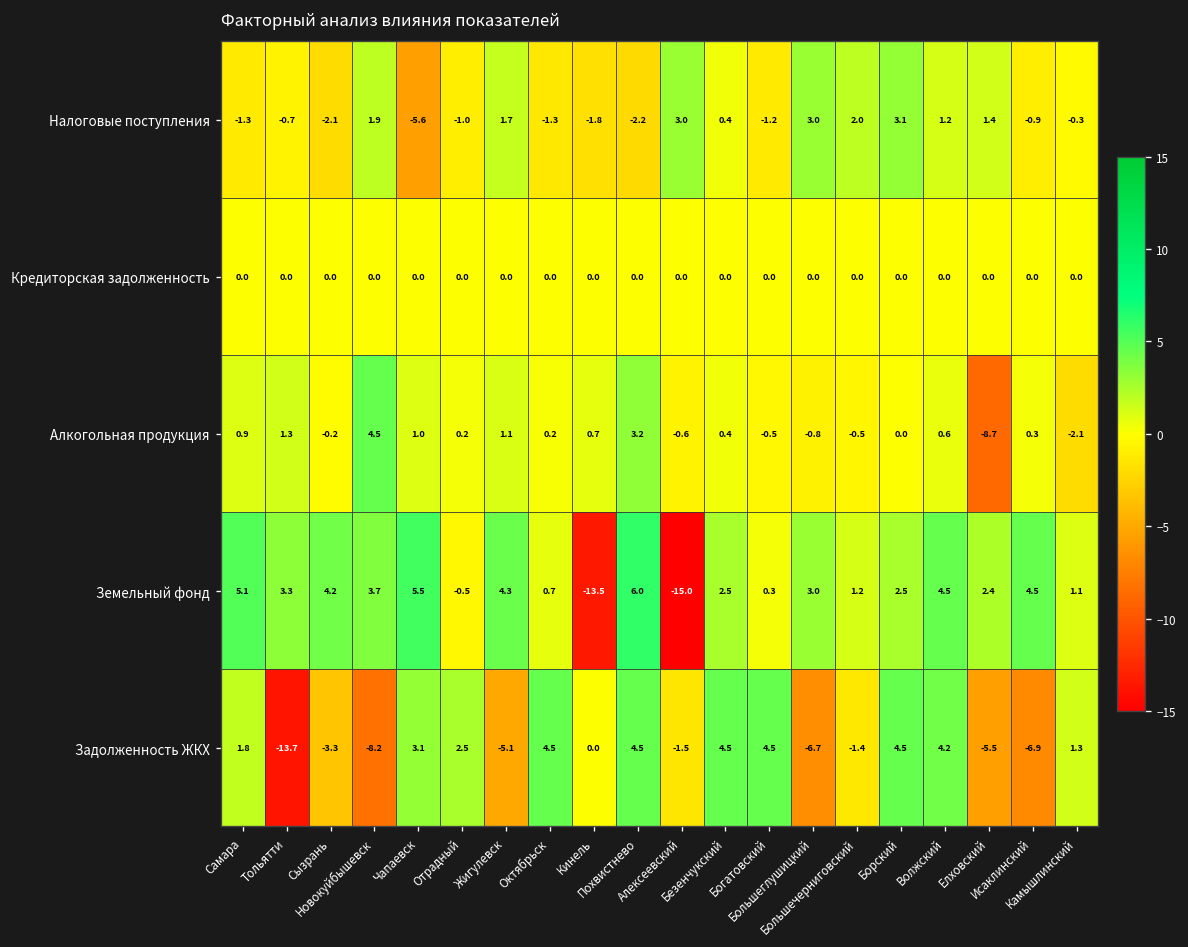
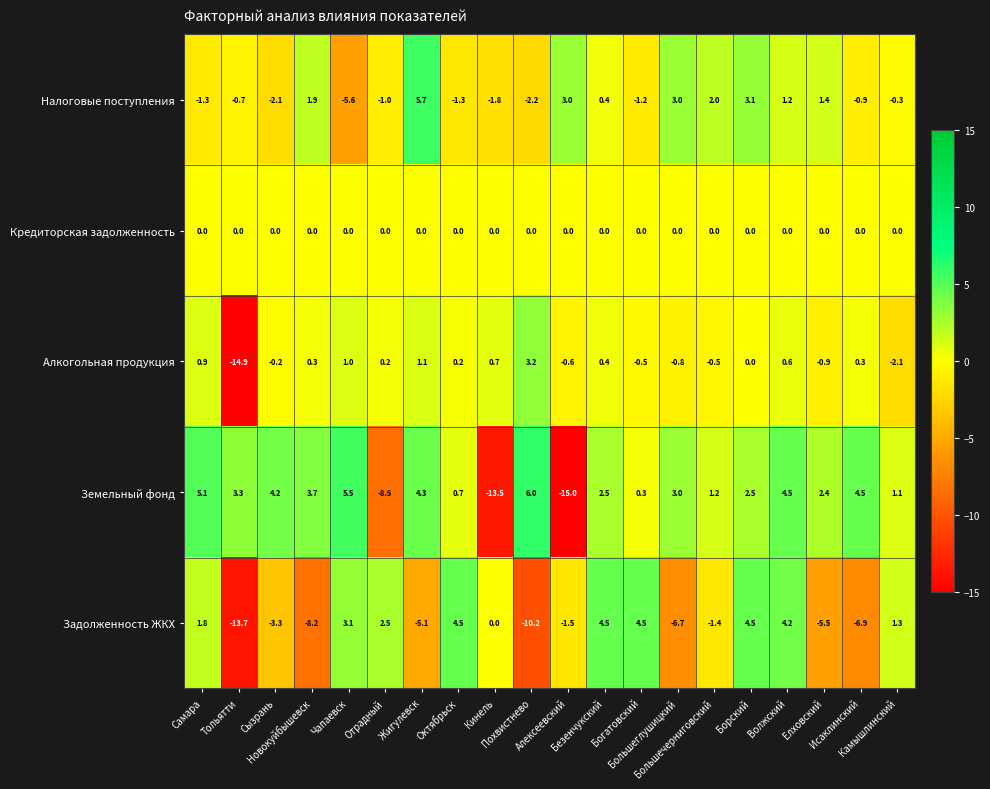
  {
    "Налоговые поступления": {
      "Самара": -1.3,
      "Тольятти": -0.7,
      "Сызрань": -2.1,
      "Новокуйбышевск": 1.9,
      "Чапаевск": -5.6,
      "Отрадный": -1.0,
-     "Жигулевск": 1.7,
+     "Жигулевск": 5.7,
      "Октябрьск": -1.3,
      "Кинель": -1.8,
      "Похвистнево": -2.2,
      "Алексеевский": 3.0,
      "Безенчукский": 0.4,
      "Богатовский": -1.2,
      "Большеглушицкий": 3.0,
      "Большечерниговский": 2.0,
      "Борский": 3.1,
      "Волжский": 1.2,
      "Елховский": 1.4,
      "Исаклинский": -0.9,
      "Камышлинский": -0.3
    },
    "Кредиторская задолженность": {
      "Самара": 0.0,
      "Тольятти": 0.0,
      "Сызрань": 0.0,
      "Новокуйбышевск": 0.0,
      "Чапаевск": 0.0,
      "Отрадный": 0.0,
      "Жигулевск": 0.0,
      "Октябрьск": 0.0,
      "Кинель": 0.0,
      "Похвистнево": 0.0,
      "Алексеевский": 0.0,
      "Безенчукский": 0.0,
      "Богатовский": 0.0,
      "Большеглушицкий": 0.0,
      "Большечерниговский": 0.0,
      "Борский": 0.0,
      "Волжский": 0.0,
      "Елховский": 0.0,
      "Исаклинский": 0.0,
      "Камышлинский": 0.0
    },
    "Алкогольная продукция": {
      "Самара": 0.9,
-     "Тольятти": 1.3,
+     "Тольятти": -14.9,
      "Сызрань": -0.2,
-     "Новокуйбышевск": 4.5,
+     "Новокуйбышевск": 0.3,
      "Чапаевск": 1.0,
      "Отрадный": 0.2,
      "Жигулевск": 1.1,
      "Октябрьск": 0.2,
      "Кинель": 0.7,
      "Похвистнево": 3.2,
      "Алексеевский": -0.6,
      "Безенчукский": 0.4,
      "Богатовский": -0.5,
      "Большеглушицкий": -0.8,
      "Большечерниговский": -0.5,
      "Борский": 0.0,
      "Волжский": 0.6,
-     "Елховский": -8.7,
+     "Елховский": -0.9,
      "Исаклинский": 0.3,
      "Камышлинский": -2.1
    },
    "Земельный фонд": {
      "Самара": 5.1,
      "Тольятти": 3.3,
      "Сызрань": 4.2,
      "Новокуйбышевск": 3.7,
      "Чапаевск": 5.5,
-     "Отрадный": -0.5,
+     "Отрадный": -8.5,
      "Жигулевск": 4.3,
      "Октябрьск": 0.7,
      "Кинель": -13.5,
      "Похвистнево": 6.0,
      "Алексеевский": -15.0,
      "Безенчукский": 2.5,
      "Богатовский": 0.3,
      "Большеглушицкий": 3.0,
      "Большечерниговский": 1.2,
      "Борский": 2.5,
      "Волжский": 4.5,
      "Елховский": 2.4,
      "Исаклинский": 4.5,
      "Камышлинский": 1.1
    },
    "Задолженность ЖКХ": {
      "Самара": 1.8,
      "Тольятти": -13.7,
      "Сызрань": -3.3,
      "Новокуйбышевск": -8.2,
      "Чапаевск": 3.1,
      "Отрадный": 2.5,
      "Жигулевск": -5.1,
      "Октябрьск": 4.5,
      "Кинель": 0.0,
-     "Похвистнево": 4.5,
+     "Похвистнево": -10.2,
      "Алексеевский": -1.5,
      "Безенчукский": 4.5,
      "Богатовский": 4.5,
      "Большеглушицкий": -6.7,
      "Большечерниговский": -1.4,
      "Борский": 4.5,
      "Волжский": 4.2,
      "Елховский": -5.5,
      "Исаклинский": -6.9,
      "Камышлинский": 1.3
    }
  }
